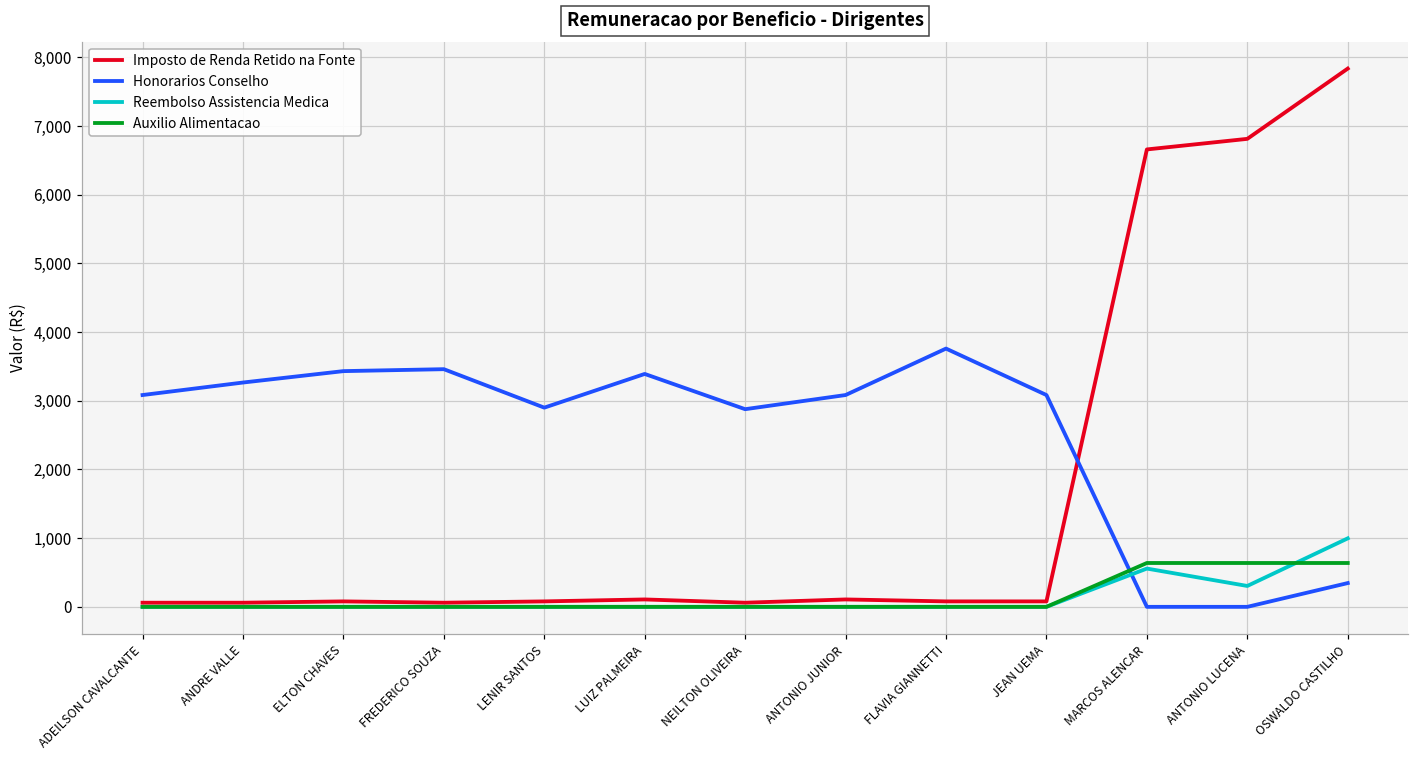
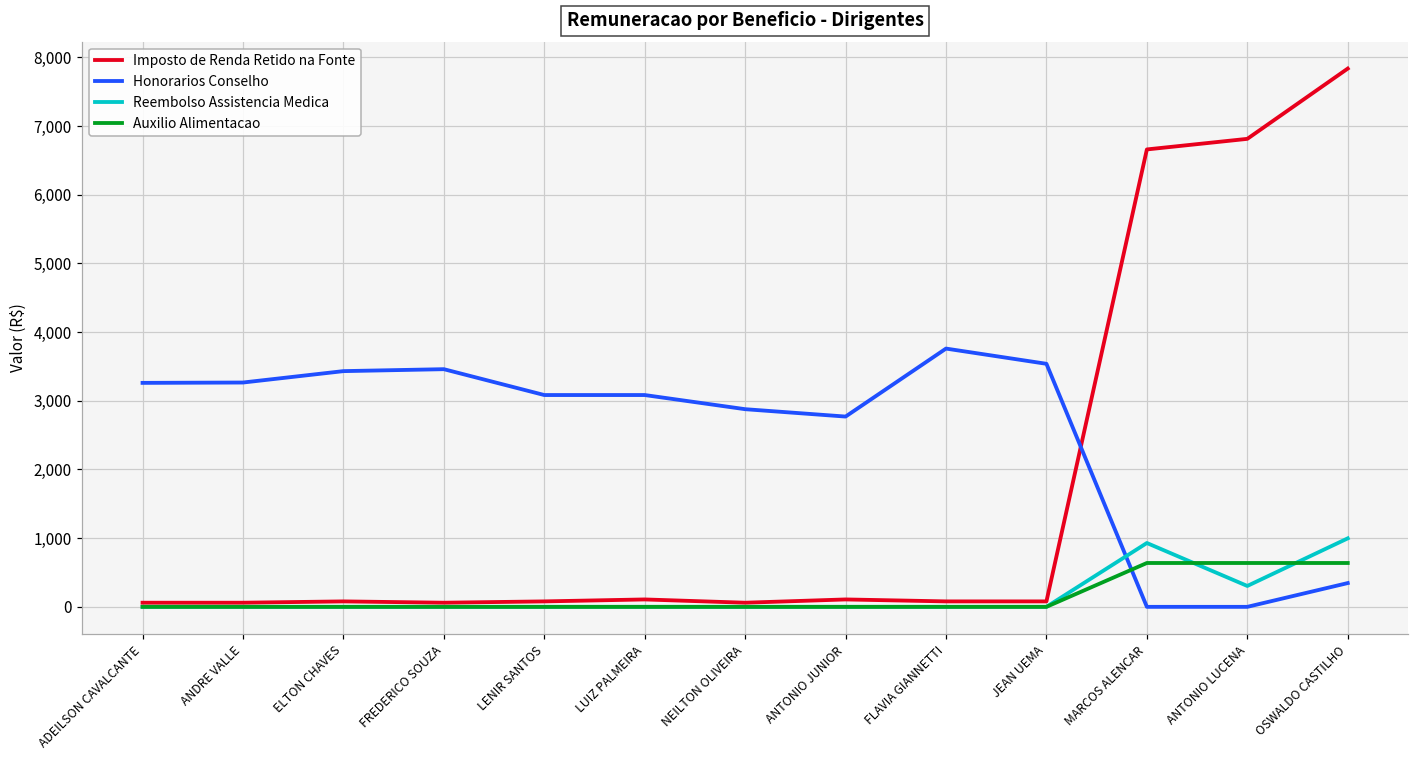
  {
    "Imposto de Renda Retido na Fonte": {
      "ADEILSON CAVALCANTE": "100",
      "ANDRE VALLE": "100",
      "ELTON CHAVES": "100",
      "FREDERICO SOUZA": "100",
      "LENIR SANTOS": "100",
      "LUIZ PALMEIRA": "100",
      "NEILTON OLIVEIRA": "100",
      "ANTONIO JUNIOR": "100",
      "FLAVIA GIANNETTI": "100",
      "JEAN UEMA": "100",
      "MARCOS ALENCAR": "6,700",
      "ANTONIO LUCENA": "6,800",
      "OSWALDO CASTILHO": "7,800"
    },
    "Honorarios Conselho": {
-     "ADEILSON CAVALCANTE": "3,100",
+     "ADEILSON CAVALCANTE": "3,300",
      "ANDRE VALLE": "3,300",
      "ELTON CHAVES": "3,400",
      "FREDERICO SOUZA": "3,500",
-     "LENIR SANTOS": "2,900",
-     "LUIZ PALMEIRA": "3,400",
+     "LENIR SANTOS": "3,100",
+     "LUIZ PALMEIRA": "3,100",
      "NEILTON OLIVEIRA": "2,900",
-     "ANTONIO JUNIOR": "3,100",
+     "ANTONIO JUNIOR": "2,800",
      "FLAVIA GIANNETTI": "3,800",
-     "JEAN UEMA": "3,100",
+     "JEAN UEMA": "3,500",
      "MARCOS ALENCAR": "0",
      "ANTONIO LUCENA": "0",
      "OSWALDO CASTILHO": "300"
    },
    "Reembolso Assistencia Medica": {
-     "MARCOS ALENCAR": "600",
+     "MARCOS ALENCAR": "900",
      "ANTONIO LUCENA": "300",
      "OSWALDO CASTILHO": "1,000"
    },
    "Auxilio Alimentacao": {
      "MARCOS ALENCAR": "600",
      "ANTONIO LUCENA": "600",
      "OSWALDO CASTILHO": "600"
    }
  }
